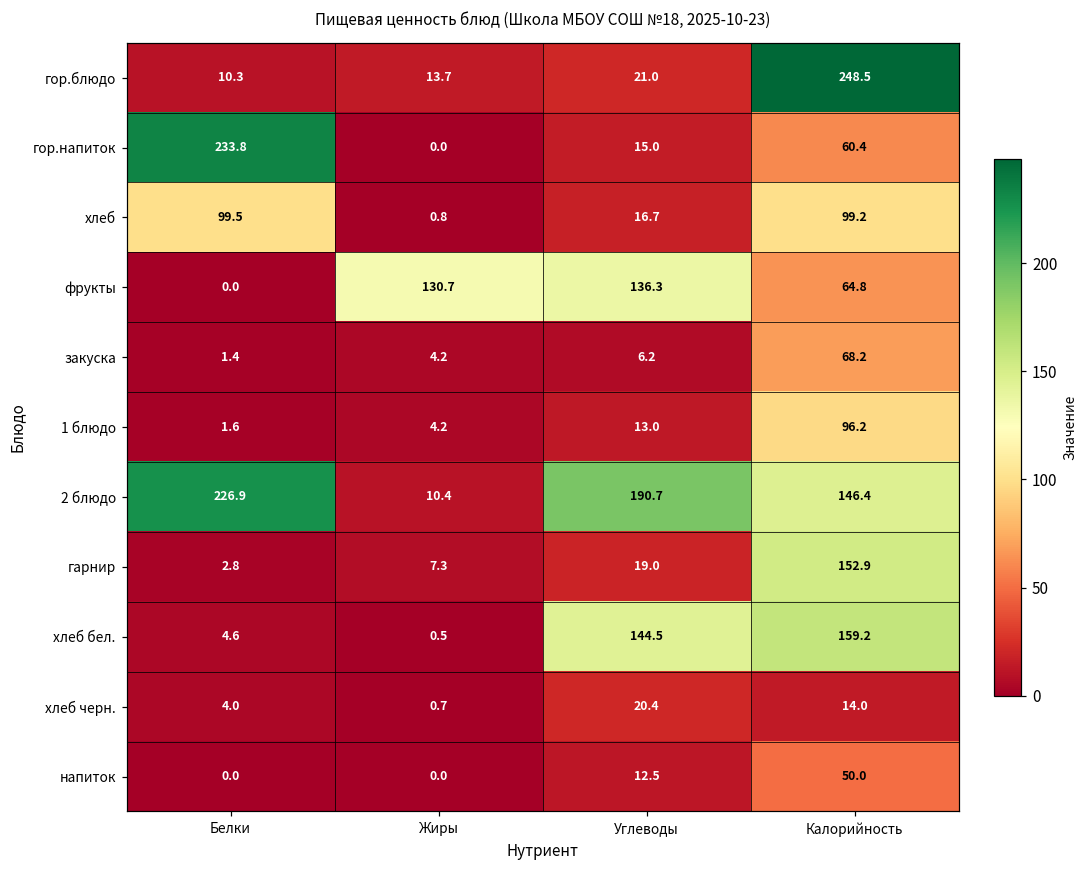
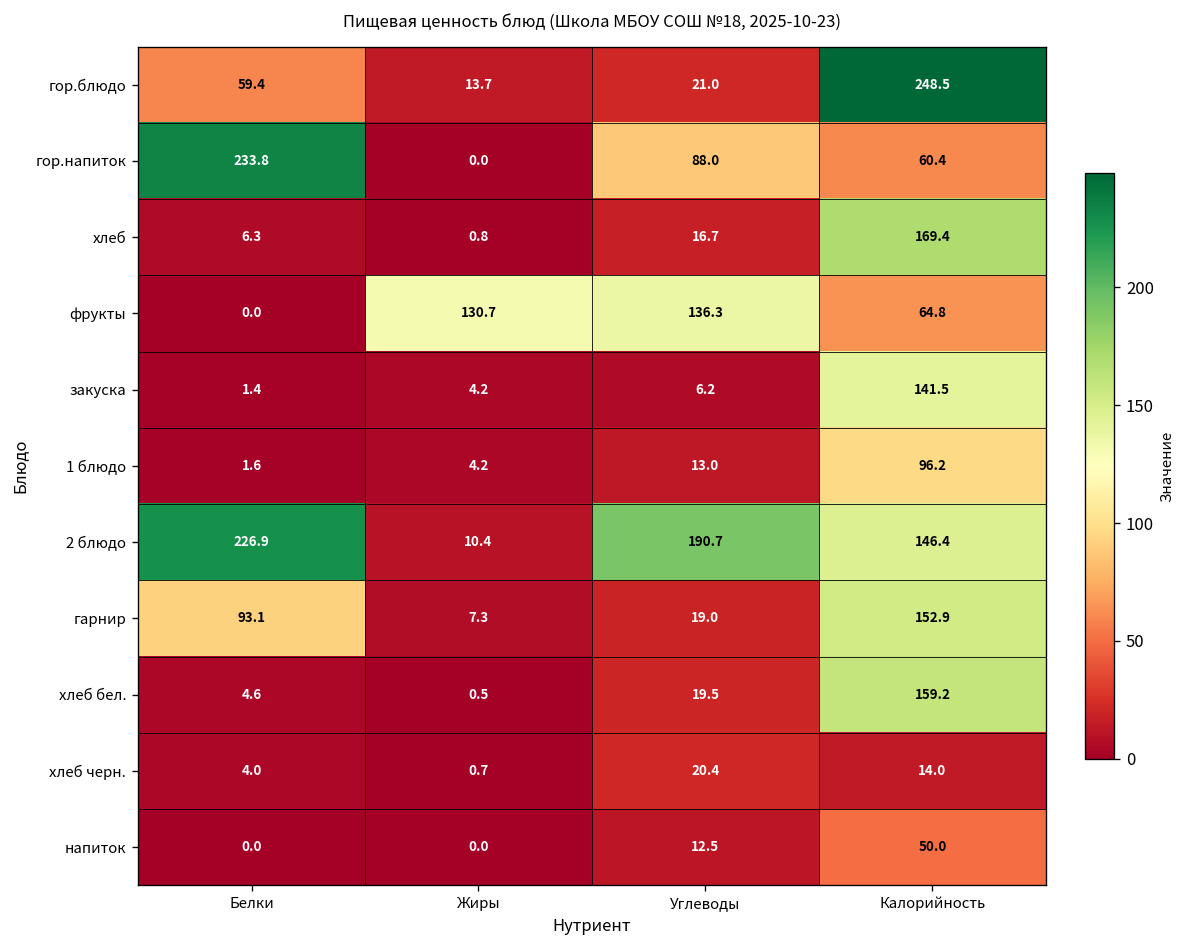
  {
    "гор.блюдо": {
-     "Белки": 10.3,
+     "Белки": 59.4,
      "Жиры": 13.7,
      "Углеводы": 21.0,
      "Калорийность": 248.5
    },
    "гор.напиток": {
      "Белки": 233.8,
      "Жиры": 0.0,
-     "Углеводы": 15.0,
+     "Углеводы": 88.0,
      "Калорийность": 60.4
    },
    "хлеб": {
-     "Белки": 99.5,
+     "Белки": 6.3,
      "Жиры": 0.8,
      "Углеводы": 16.7,
-     "Калорийность": 99.2
+     "Калорийность": 169.4
    },
    "фрукты": {
      "Белки": 0.0,
      "Жиры": 130.7,
      "Углеводы": 136.3,
      "Калорийность": 64.8
    },
    "закуска": {
      "Белки": 1.4,
      "Жиры": 4.2,
      "Углеводы": 6.2,
-     "Калорийность": 68.2
+     "Калорийность": 141.5
    },
    "1 блюдо": {
      "Белки": 1.6,
      "Жиры": 4.2,
      "Углеводы": 13.0,
      "Калорийность": 96.2
    },
    "2 блюдо": {
      "Белки": 226.9,
      "Жиры": 10.4,
      "Углеводы": 190.7,
      "Калорийность": 146.4
    },
    "гарнир": {
-     "Белки": 2.8,
+     "Белки": 93.1,
      "Жиры": 7.3,
      "Углеводы": 19.0,
      "Калорийность": 152.9
    },
    "хлеб бел.": {
      "Белки": 4.6,
      "Жиры": 0.5,
-     "Углеводы": 144.5,
+     "Углеводы": 19.5,
      "Калорийность": 159.2
    },
    "хлеб черн.": {
      "Белки": 4.0,
      "Жиры": 0.7,
      "Углеводы": 20.4,
      "Калорийность": 14.0
    },
    "напиток": {
      "Белки": 0.0,
      "Жиры": 0.0,
      "Углеводы": 12.5,
      "Калорийность": 50.0
    }
  }
